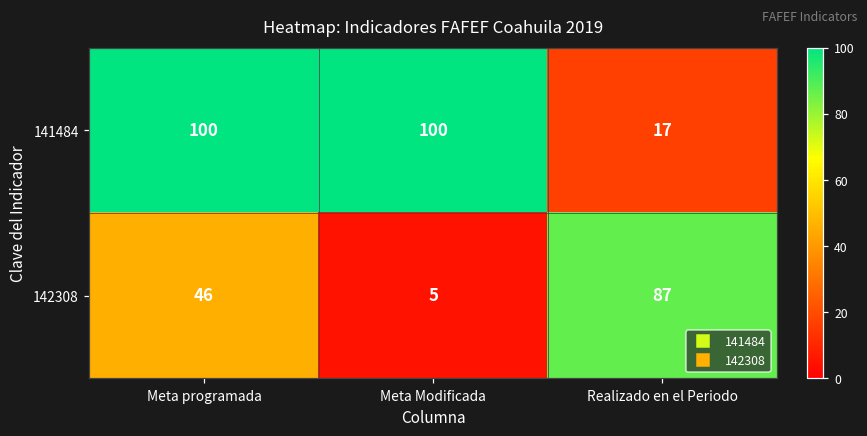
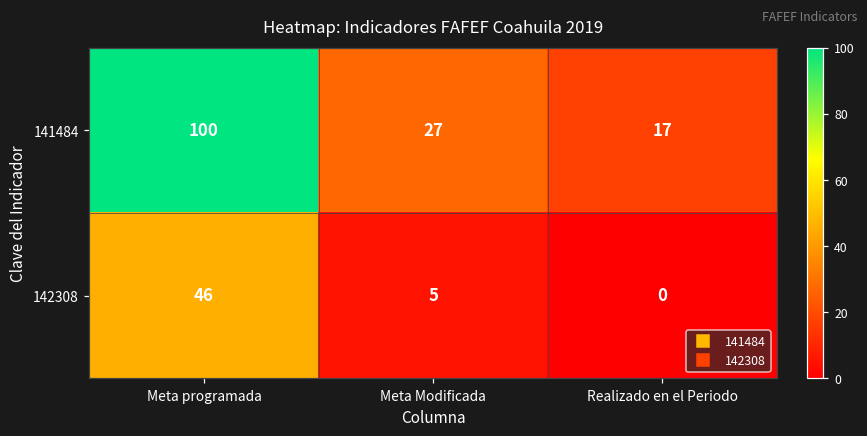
  {
    "141484": {
      "Meta programada": 100,
-     "Meta Modificada": 100,
+     "Meta Modificada": 27,
      "Realizado en el Periodo": 17
    },
    "142308": {
      "Meta programada": 46,
      "Meta Modificada": 5,
-     "Realizado en el Periodo": 87
+     "Realizado en el Periodo": 0
    }
  }
